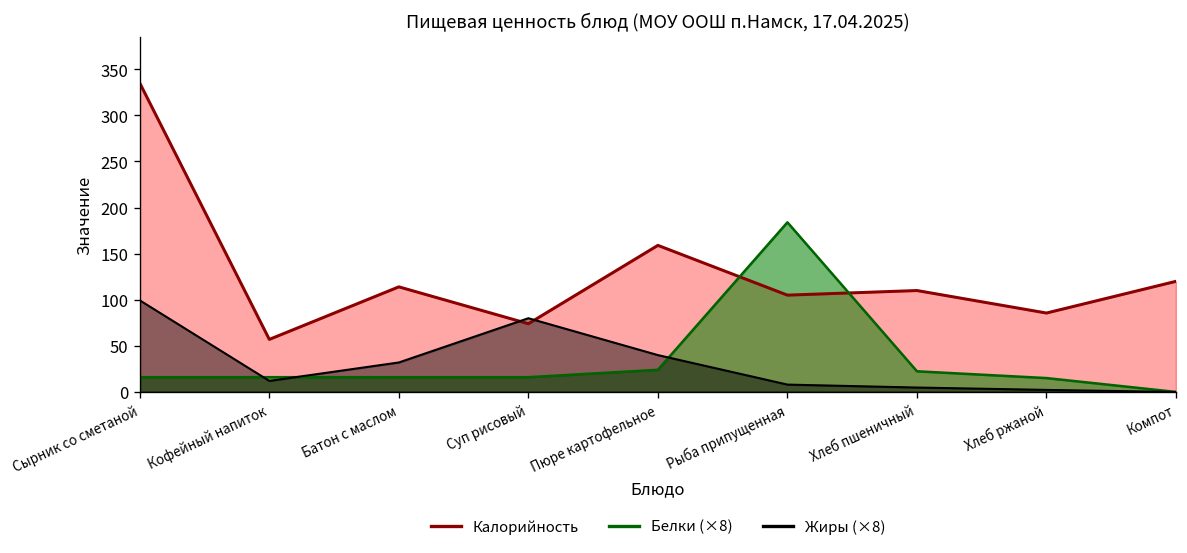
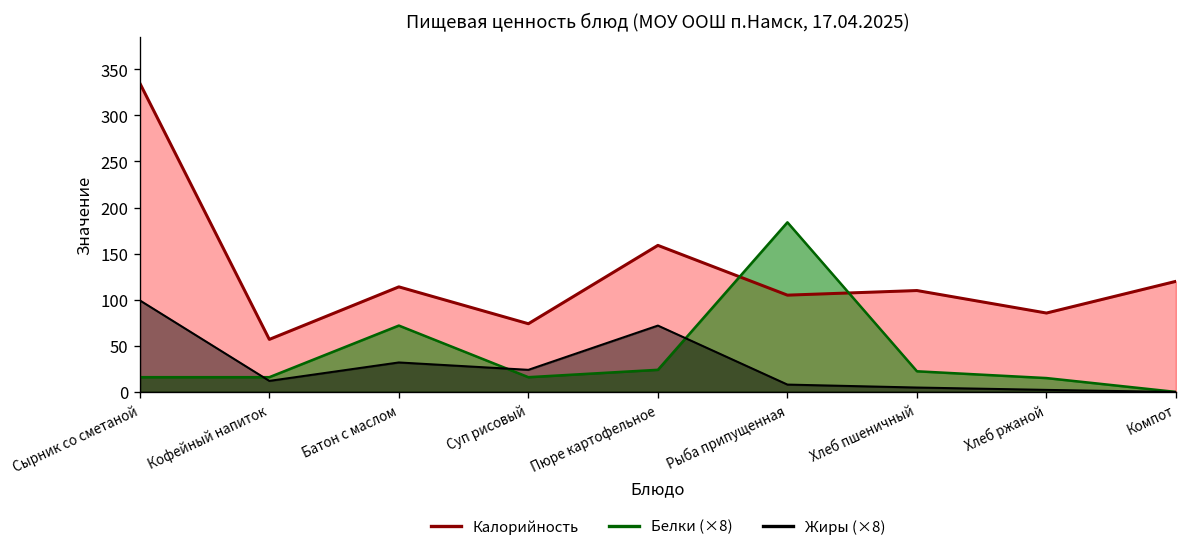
  {
    "Белки (×8)": {
      "Сырник со сметаной": 20,
      "Кофейный напиток": 20,
-     "Батон с маслом": 20,
+     "Батон с маслом": 70,
      "Суп рисовый": 20,
      "Пюре картофельное": 20,
      "Рыба припущенная": 180,
      "Хлеб пшеничный": 20,
      "Хлеб ржаной": 20
    },
    "Жиры (×8)": {
      "Сырник со сметаной": 100,
      "Кофейный напиток": 10,
      "Батон с маслом": 30,
-     "Суп рисовый": 80,
-     "Пюре картофельное": 40,
+     "Суп рисовый": 20,
+     "Пюре картофельное": 70,
      "Рыба припущенная": 10,
      "Хлеб пшеничный": 0,
      "Хлеб ржаной": 0
    }
  }
